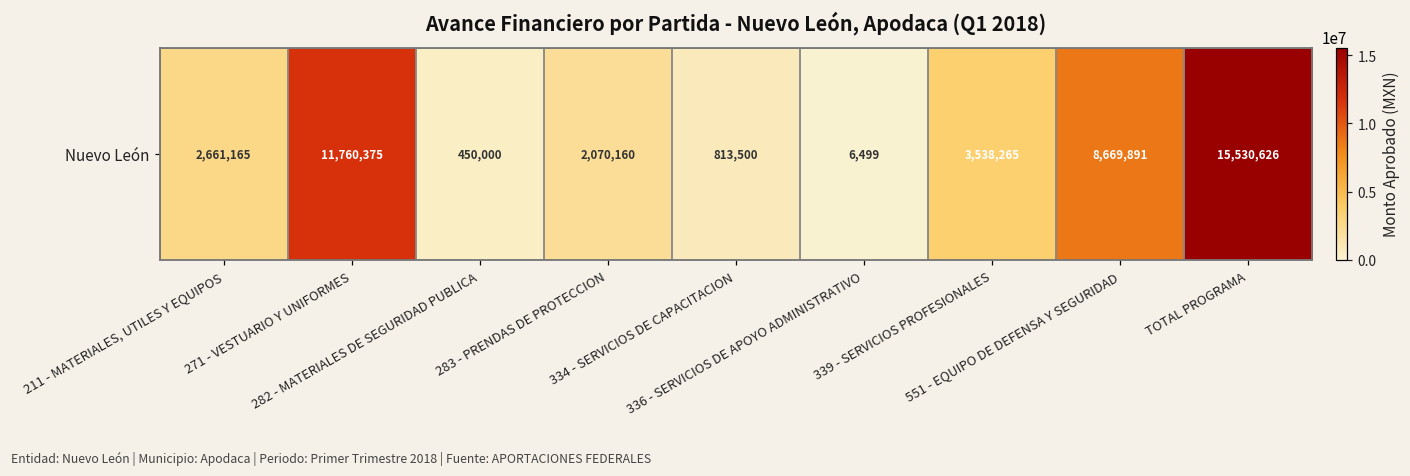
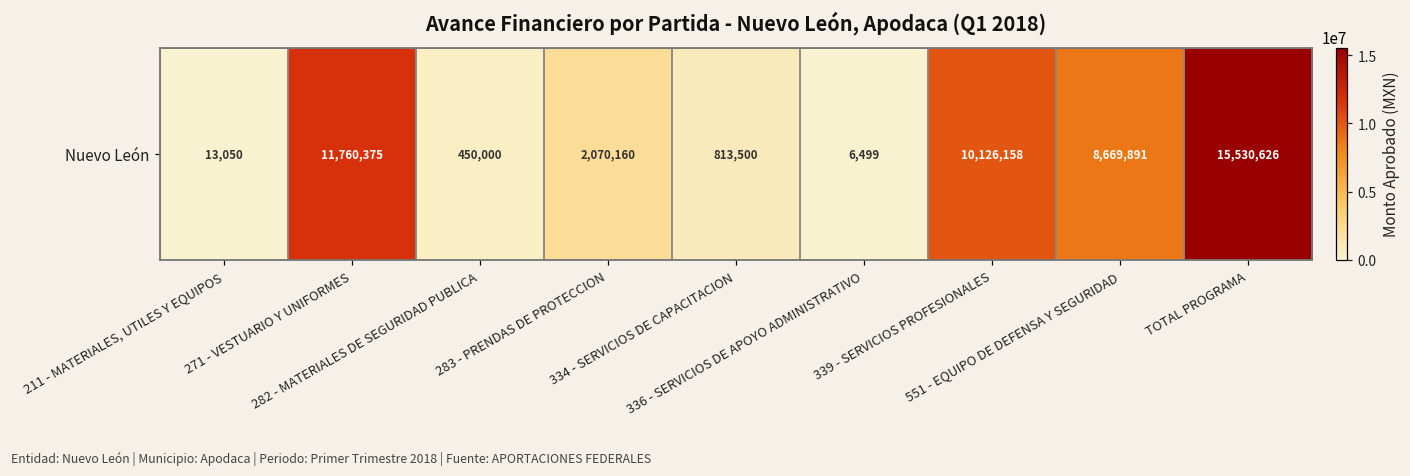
  {
    "Nuevo León": {
-     "211 - MATERIALES, UTILES Y EQUIPOS": "2,661,165",
+     "211 - MATERIALES, UTILES Y EQUIPOS": "13,050",
      "271 - VESTUARIO Y UNIFORMES": "11,760,375",
      "282 - MATERIALES DE SEGURIDAD PUBLICA": "450,000",
      "283 - PRENDAS DE PROTECCION": "2,070,160",
      "334 - SERVICIOS DE CAPACITACION": "813,500",
      "336 - SERVICIOS DE APOYO ADMINISTRATIVO": "6,499",
-     "339 - SERVICIOS PROFESIONALES": "3,538,265",
+     "339 - SERVICIOS PROFESIONALES": "10,126,158",
      "551 - EQUIPO DE DEFENSA Y SEGURIDAD": "8,669,891",
      "TOTAL PROGRAMA": "15,530,626"
    }
  }
